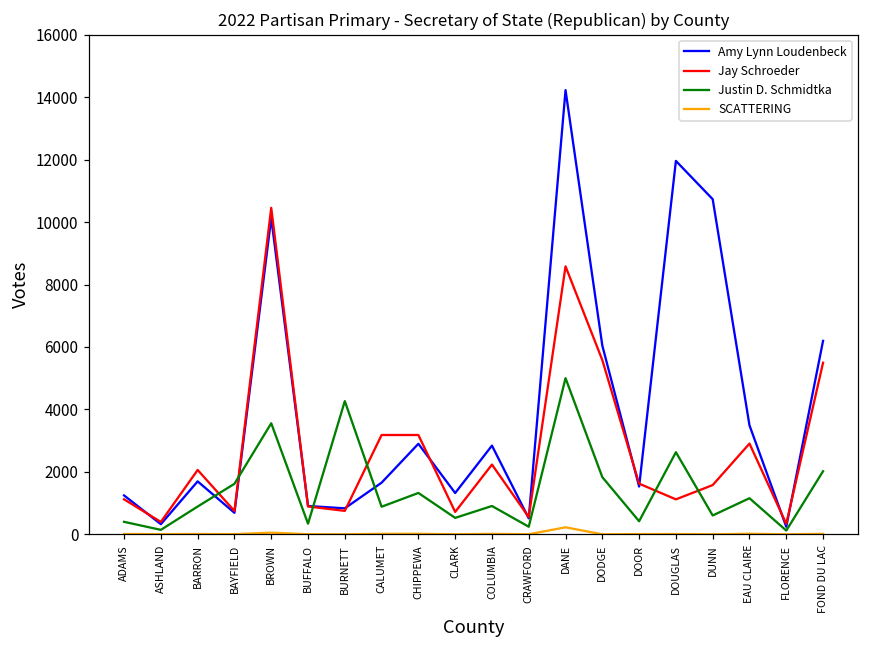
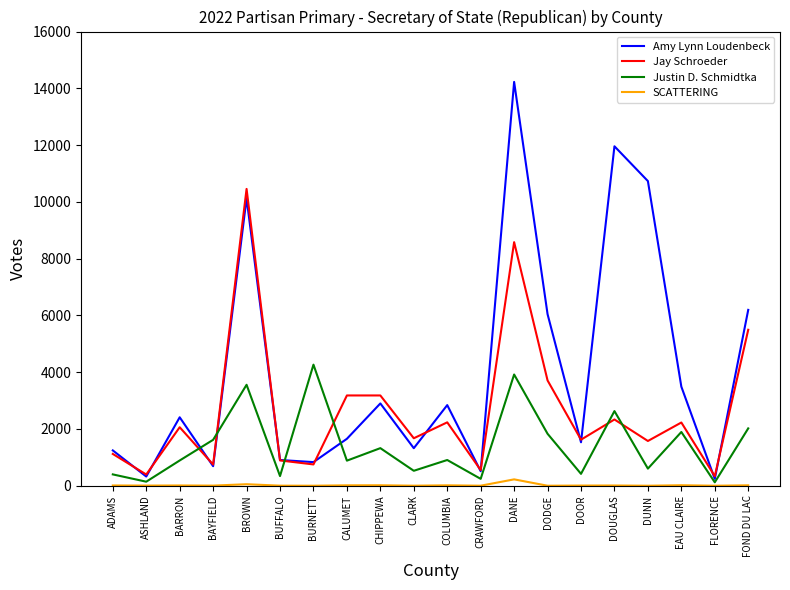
  {
    "Amy Lynn Loudenbeck": {
      "ADAMS": 1200,
-     "BARRON": 1700,
+     "BARRON": 2400,
      "BROWN": 10100,
      "CALUMET": 1700,
      "CHIPPEWA": 2900,
      "CLARK": 1300,
      "COLUMBIA": 2800,
      "DANE": 14200,
      "DODGE": 6000,
      "DOOR": 1500,
      "DOUGLAS": 12000,
      "DUNN": 10700,
      "EAU CLAIRE": 3500,
      "FLORENCE": 200,
      "FOND DU LAC": 6200
    },
    "Jay Schroeder": {
      "ADAMS": 1100,
      "BARRON": 2100,
      "BROWN": 10500,
      "CALUMET": 3200,
      "CHIPPEWA": 3200,
-     "CLARK": 700,
+     "CLARK": 1700,
      "COLUMBIA": 2200,
      "DANE": 8600,
-     "DODGE": 5600,
+     "DODGE": 3700,
      "DOOR": 1600,
-     "DOUGLAS": 1100,
+     "DOUGLAS": 2300,
      "DUNN": 1600,
-     "EAU CLAIRE": 2900,
+     "EAU CLAIRE": 2200,
      "FLORENCE": 300,
      "FOND DU LAC": 5500
    },
    "Justin D. Schmidtka": {
      "ADAMS": 400,
      "ASHLAND": 100,
      "BARRON": 900,
      "BAYFIELD": 1600,
      "BROWN": 3600,
      "BUFFALO": 300,
      "BURNETT": 4300,
      "CALUMET": 900,
      "CHIPPEWA": 1300,
      "CLARK": 500,
      "COLUMBIA": 900,
      "CRAWFORD": 200,
-     "DANE": 5000,
+     "DANE": 3900,
      "DODGE": 1800,
      "DOOR": 400,
      "DOUGLAS": 2600,
      "DUNN": 600,
-     "EAU CLAIRE": 1200,
+     "EAU CLAIRE": 1900,
      "FLORENCE": 100,
      "FOND DU LAC": 2000
    },
    "SCATTERING": {
      "ADAMS": 0,
      "ASHLAND": 0,
      "BARRON": 0,
      "BAYFIELD": 0,
      "BROWN": 100,
      "BUFFALO": 0,
      "BURNETT": 0,
      "CALUMET": 0,
      "CHIPPEWA": 0,
      "CLARK": 0,
      "COLUMBIA": 0,
      "CRAWFORD": 0,
      "DANE": 200,
      "DODGE": 0,
      "DOOR": 0,
      "DOUGLAS": 0,
      "DUNN": 0,
      "EAU CLAIRE": 0,
      "FLORENCE": 0,
      "FOND DU LAC": 0
    }
  }
